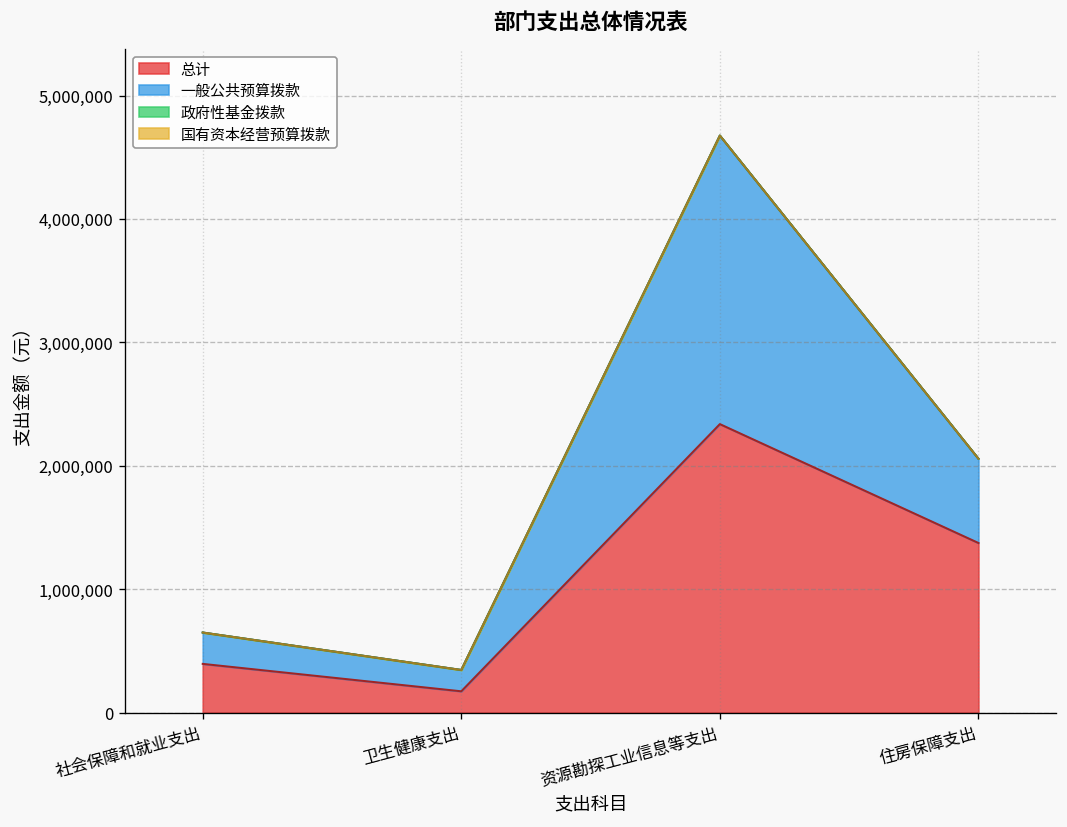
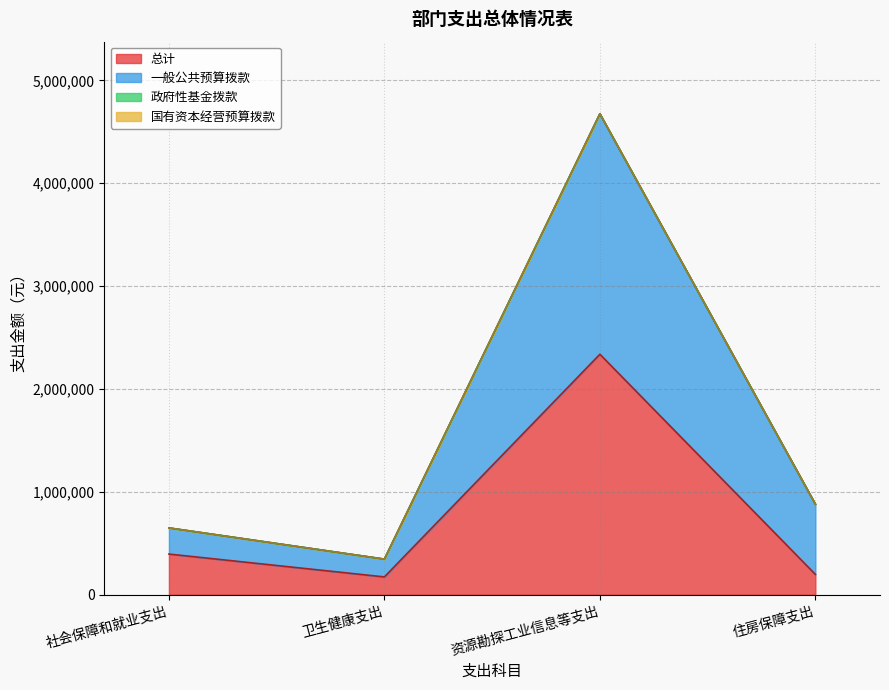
  {
    "总计": {
      "社会保障和就业支出": "400,000",
      "卫生健康支出": "170,000",
      "资源勘探工业信息等支出": "2,340,000",
-     "住房保障支出": "1,370,000"
+     "住房保障支出": "200,000"
    }
  }
